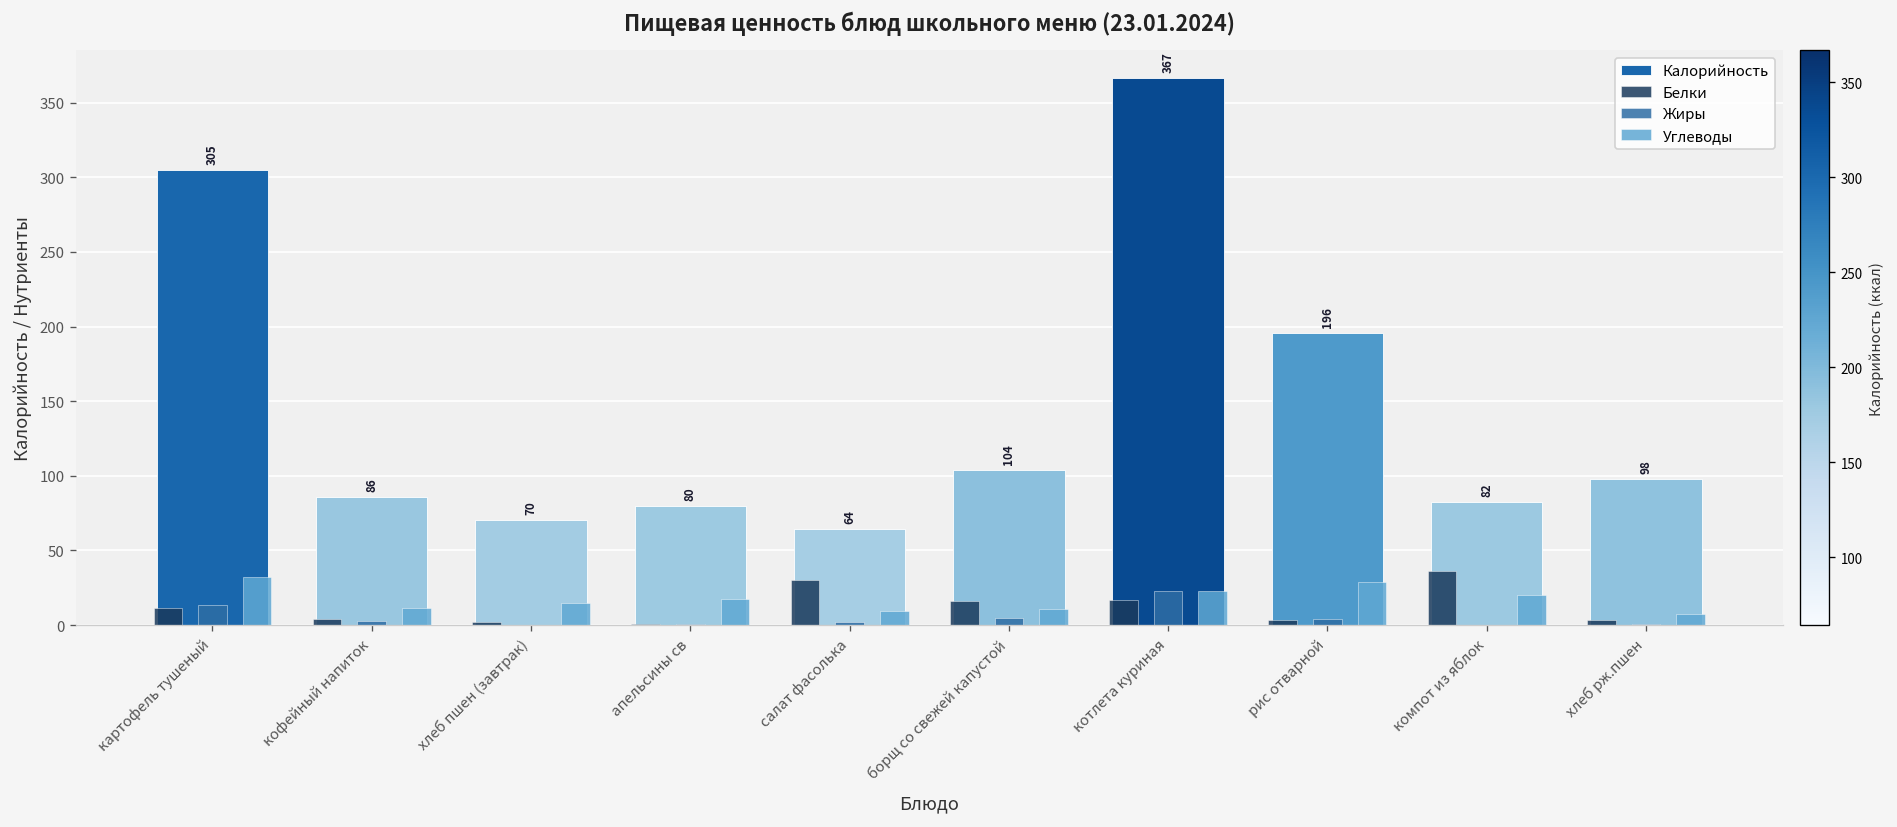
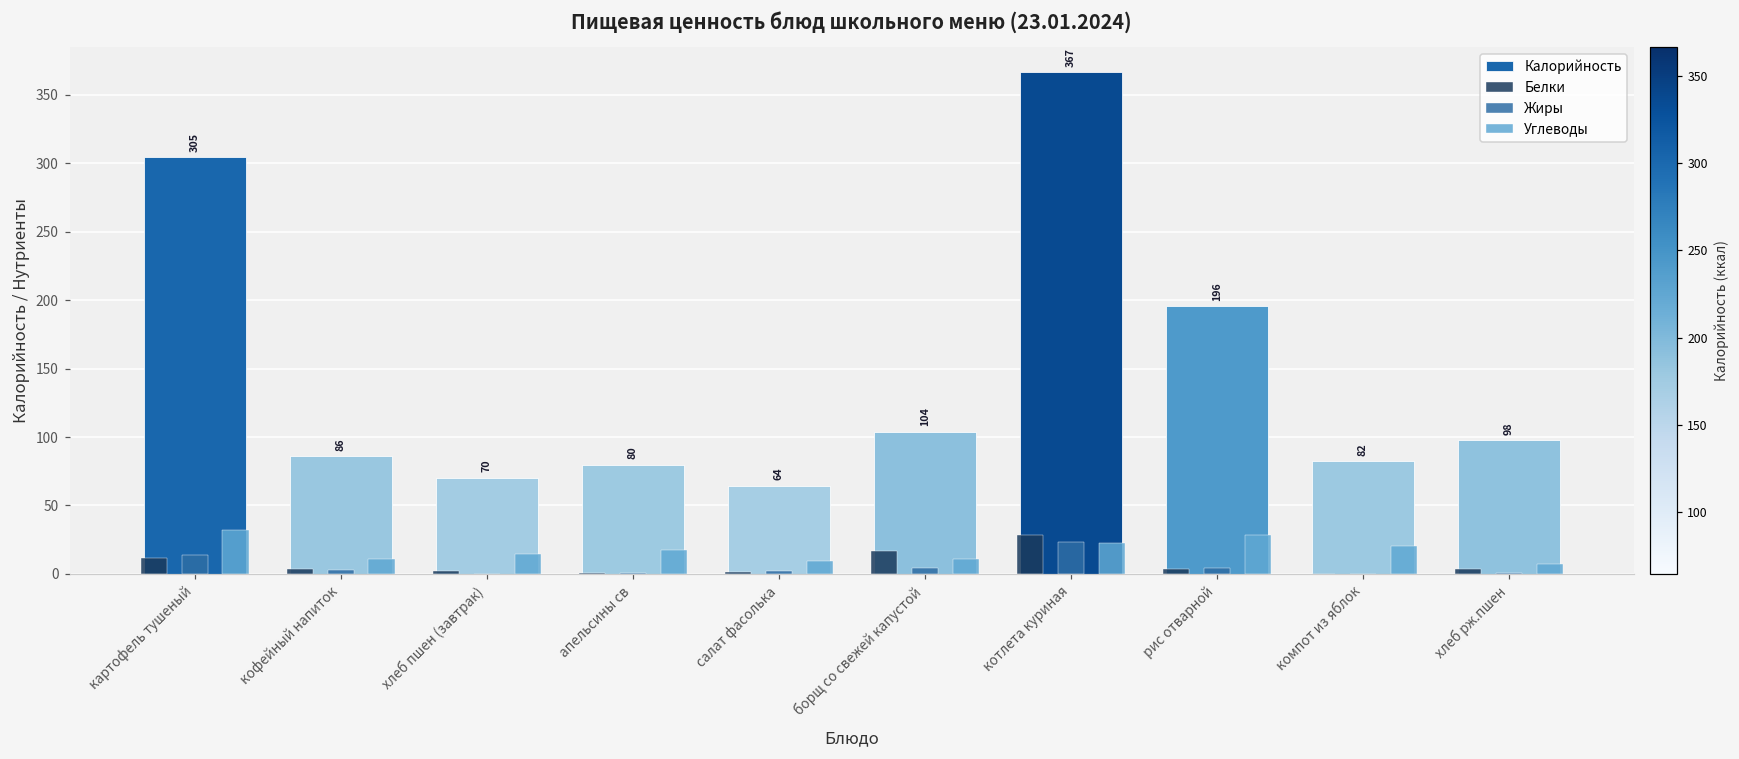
  {
    "Белки": {
-     "салат фасолька": 30,
-     "котлета куриная": 17,
-     "компот из яблок": 36
+     "салат фасолька": 2,
+     "котлета куриная": 28,
+     "компот из яблок": 0
    }
  }
